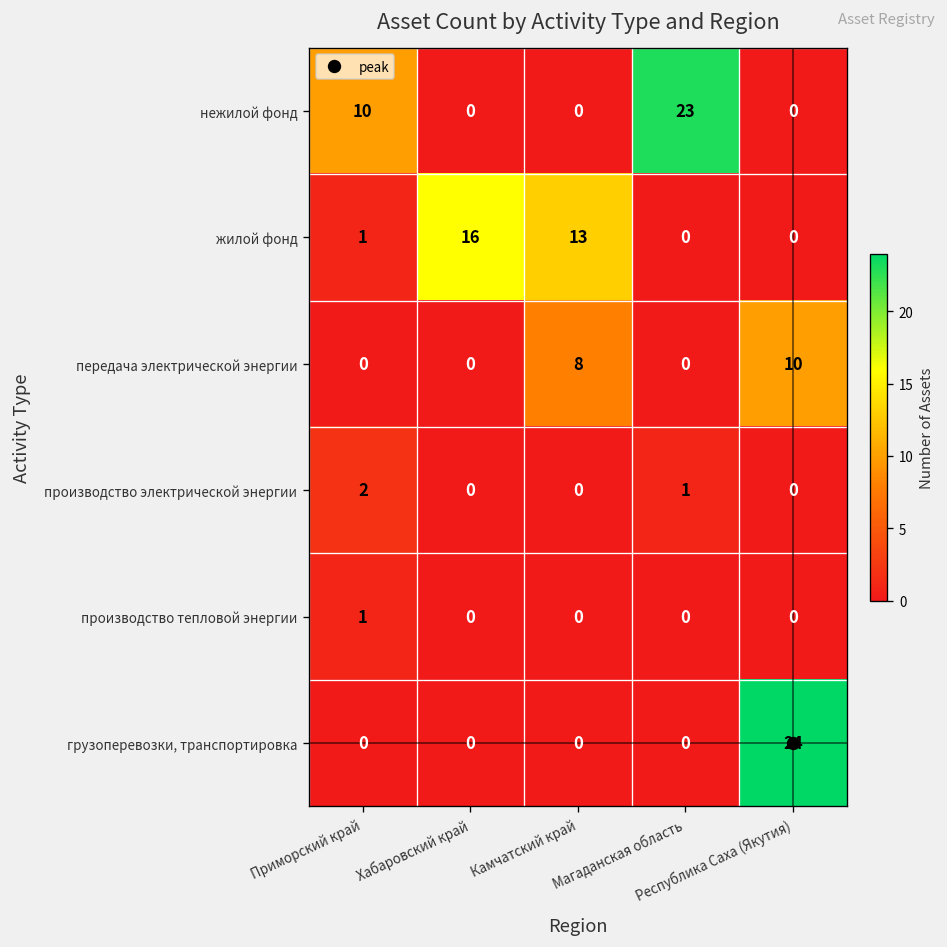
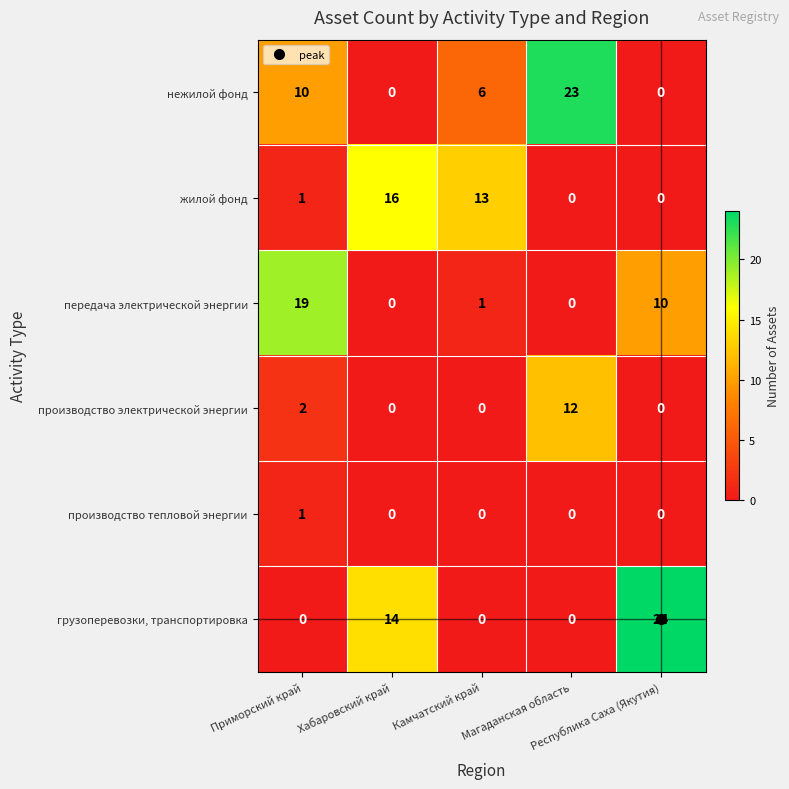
  {
    "нежилой фонд": {
      "Приморский край": 10,
      "Хабаровский край": 0,
-     "Камчатский край": 0,
+     "Камчатский край": 6,
      "Магаданская область": 23,
      "Республика Саха (Якутия)": 0
    },
    "жилой фонд": {
      "Приморский край": 1,
      "Хабаровский край": 16,
      "Камчатский край": 13,
      "Магаданская область": 0,
      "Республика Саха (Якутия)": 0
    },
    "передача электрической энергии": {
-     "Приморский край": 0,
+     "Приморский край": 19,
      "Хабаровский край": 0,
-     "Камчатский край": 8,
+     "Камчатский край": 1,
      "Магаданская область": 0,
      "Республика Саха (Якутия)": 10
    },
    "производство электрической энергии": {
      "Приморский край": 2,
      "Хабаровский край": 0,
      "Камчатский край": 0,
-     "Магаданская область": 1,
+     "Магаданская область": 12,
      "Республика Саха (Якутия)": 0
    },
    "производство тепловой энергии": {
      "Приморский край": 1,
      "Хабаровский край": 0,
      "Камчатский край": 0,
      "Магаданская область": 0,
      "Республика Саха (Якутия)": 0
    },
    "грузоперевозки, транспортировка": {
      "Приморский край": 0,
-     "Хабаровский край": 0,
+     "Хабаровский край": 14,
      "Камчатский край": 0,
      "Магаданская область": 0
    }
  }
